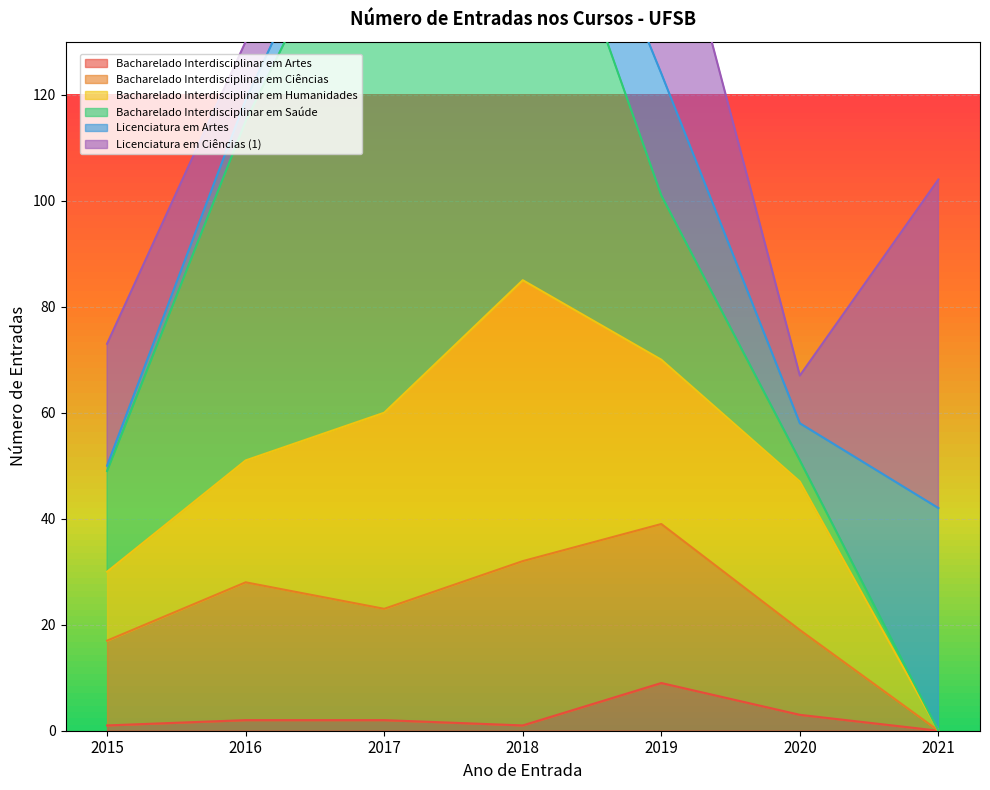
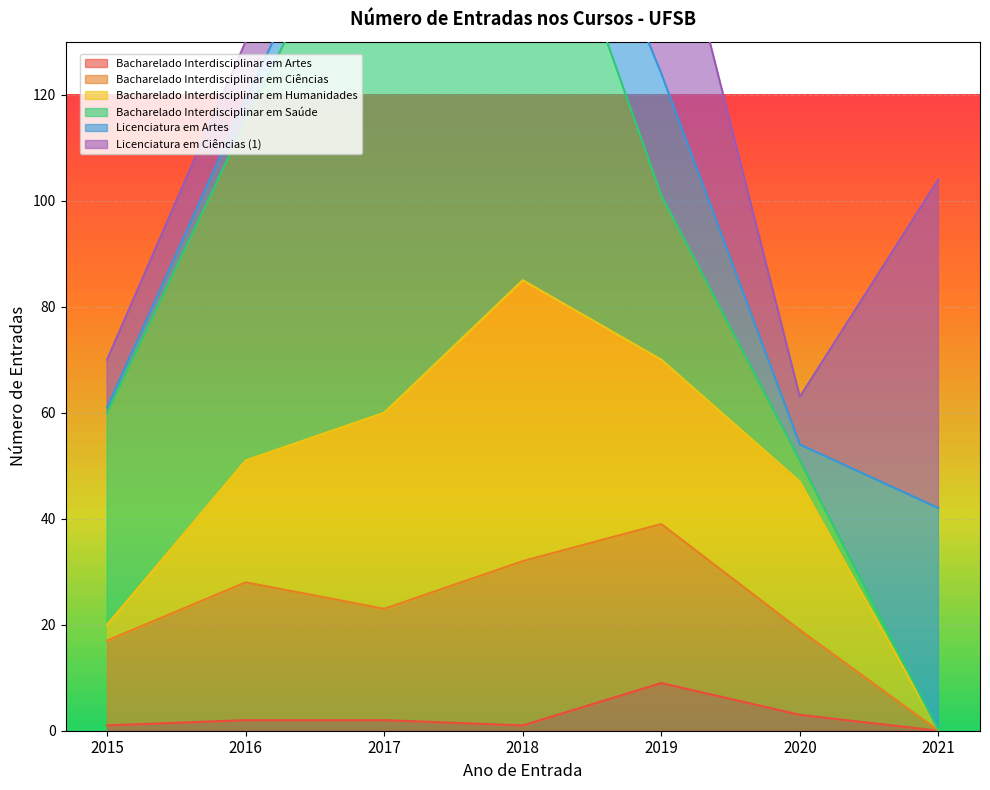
  {
    "Bacharelado Interdisciplinar em Humanidades": {
-     "2015": 13,
+     "2015": 3,
      "2016": 23,
      "2017": 37,
      "2018": 53,
      "2019": 31,
      "2020": 28
    },
    "Bacharelado Interdisciplinar em Saúde": {
-     "2015": 19,
+     "2015": 40,
      "2019": 31,
      "2020": 4
    },
    "Licenciatura em Artes": {
      "2015": 1,
      "2019": 23,
-     "2020": 7,
+     "2020": 3,
      "2021": 42
    },
    "Licenciatura em Ciências (1)": {
-     "2015": 23,
+     "2015": 9,
      "2016": 11,
      "2020": 9,
      "2021": 62
    }
  }
